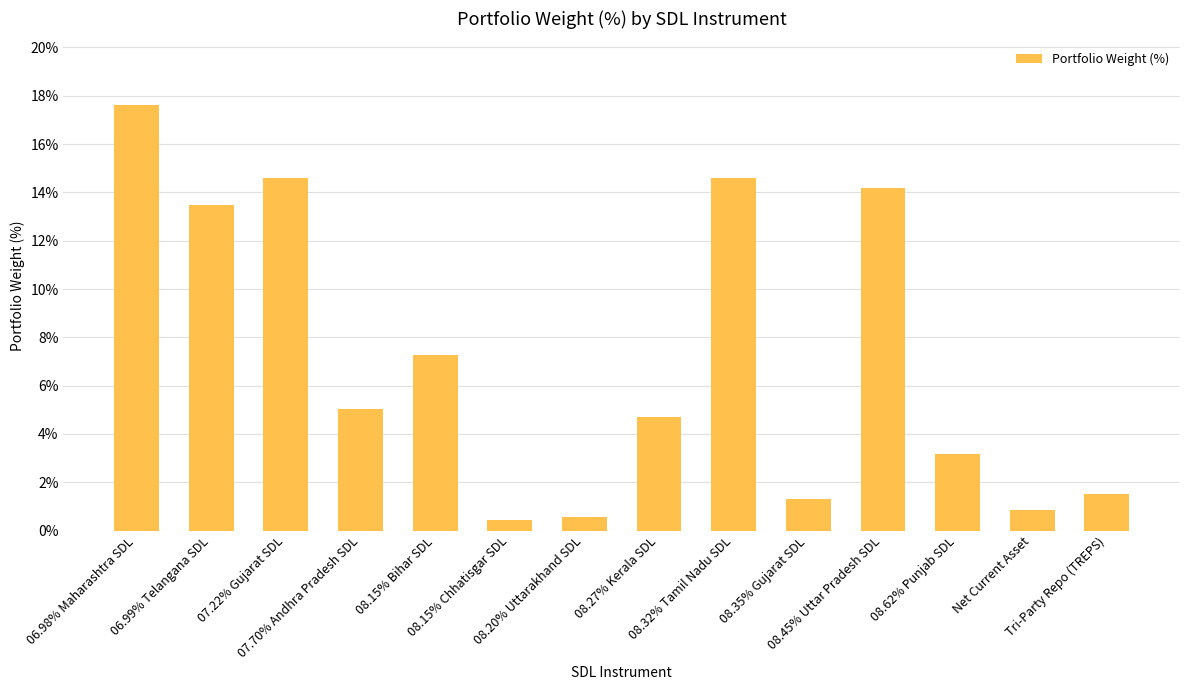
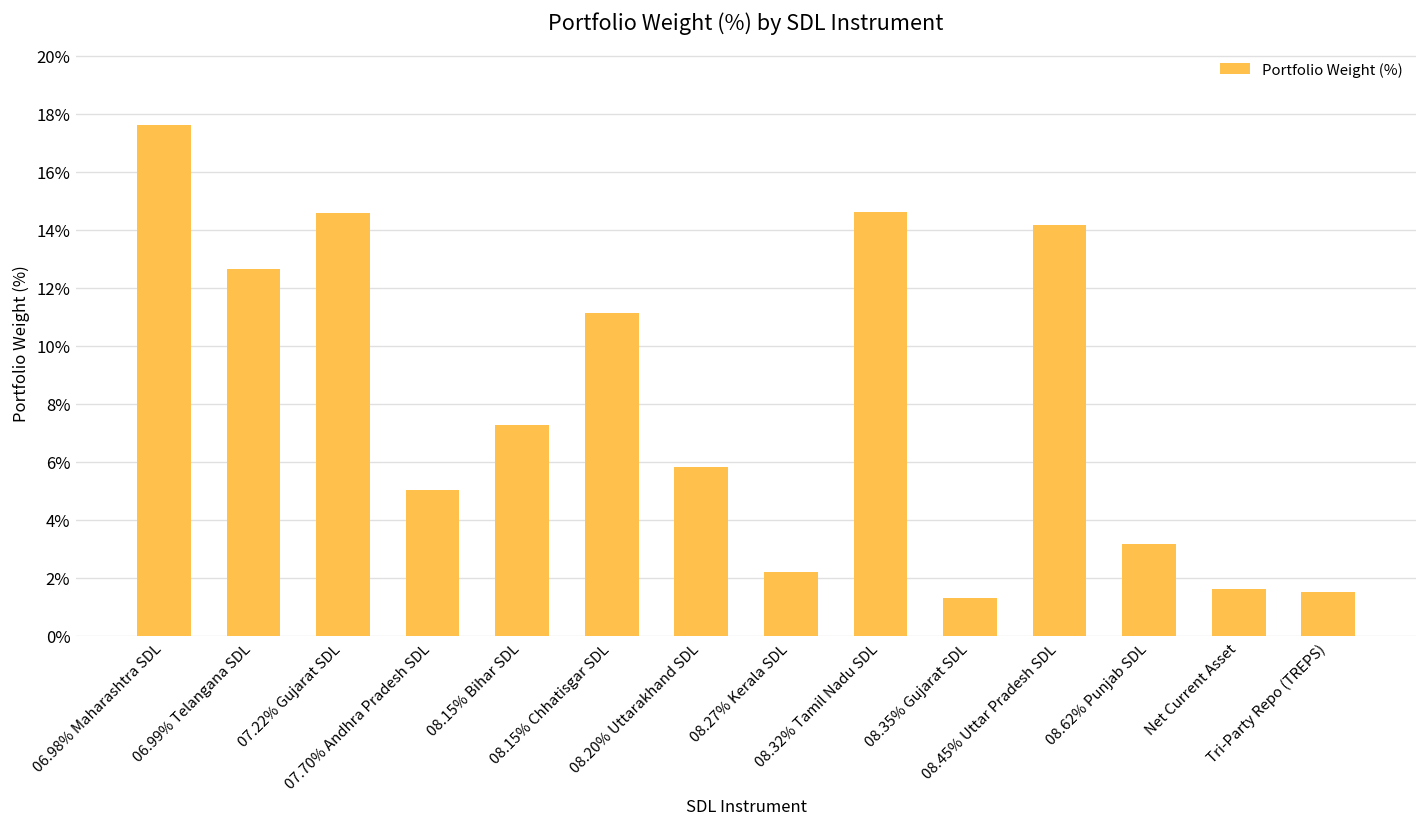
  {
    "06.98% Maharashtra SDL": "17.6%",
-   "06.99% Telangana SDL": "13.5%",
+   "06.99% Telangana SDL": "12.7%",
    "07.22% Gujarat SDL": "14.6%",
    "07.70% Andhra Pradesh SDL": "5.0%",
    "08.15% Bihar SDL": "7.3%",
-   "08.15% Chhatisgar SDL": "0.4%",
-   "08.20% Uttarakhand SDL": "0.5%",
-   "08.27% Kerala SDL": "4.7%",
+   "08.15% Chhatisgar SDL": "11.1%",
+   "08.20% Uttarakhand SDL": "5.8%",
+   "08.27% Kerala SDL": "2.2%",
    "08.32% Tamil Nadu SDL": "14.6%",
    "08.35% Gujarat SDL": "1.3%",
    "08.45% Uttar Pradesh SDL": "14.2%",
    "08.62% Punjab SDL": "3.2%",
-   "Net Current Asset": "0.8%",
+   "Net Current Asset": "1.6%",
    "Tri-Party Repo (TREPS)": "1.5%"
  }
